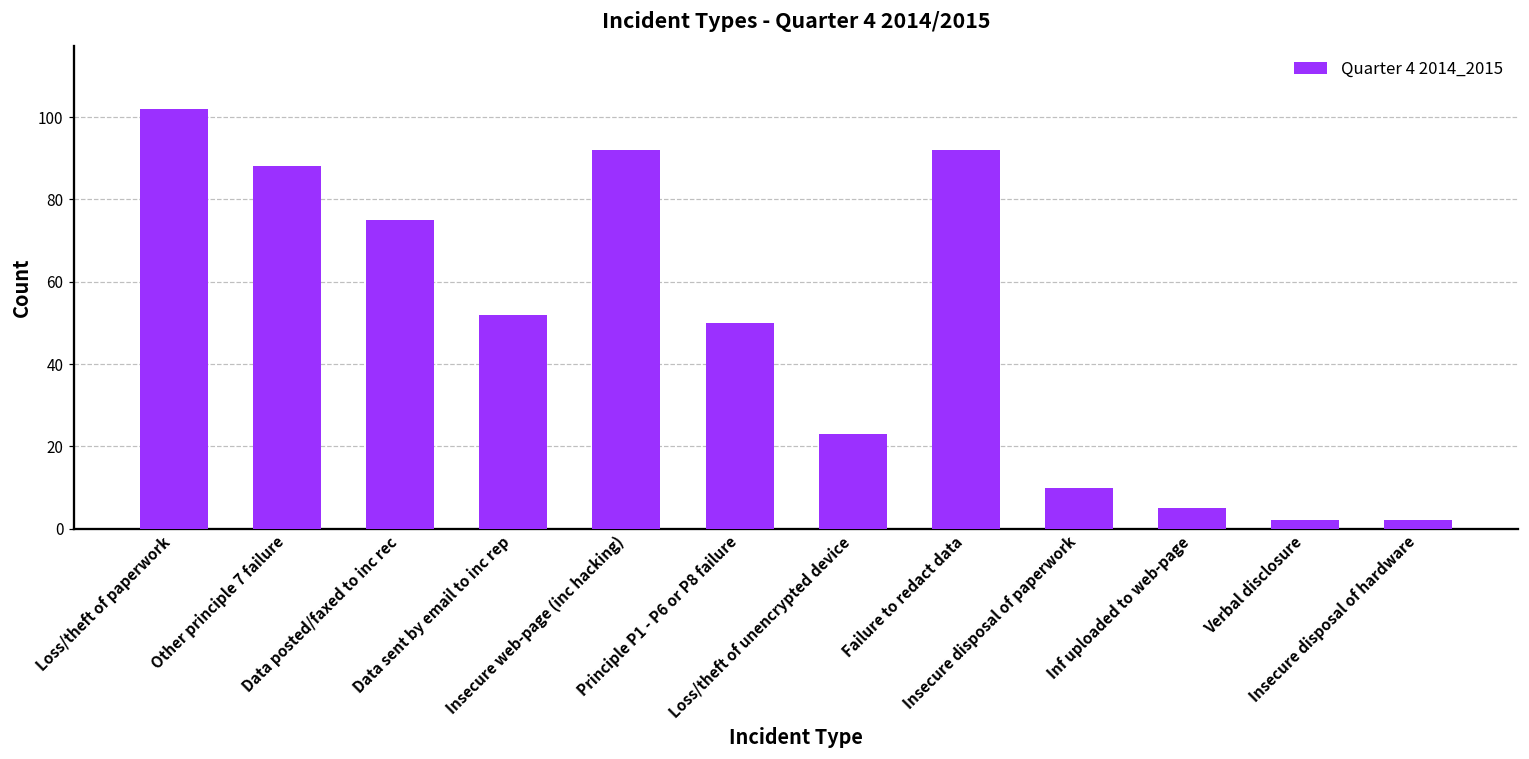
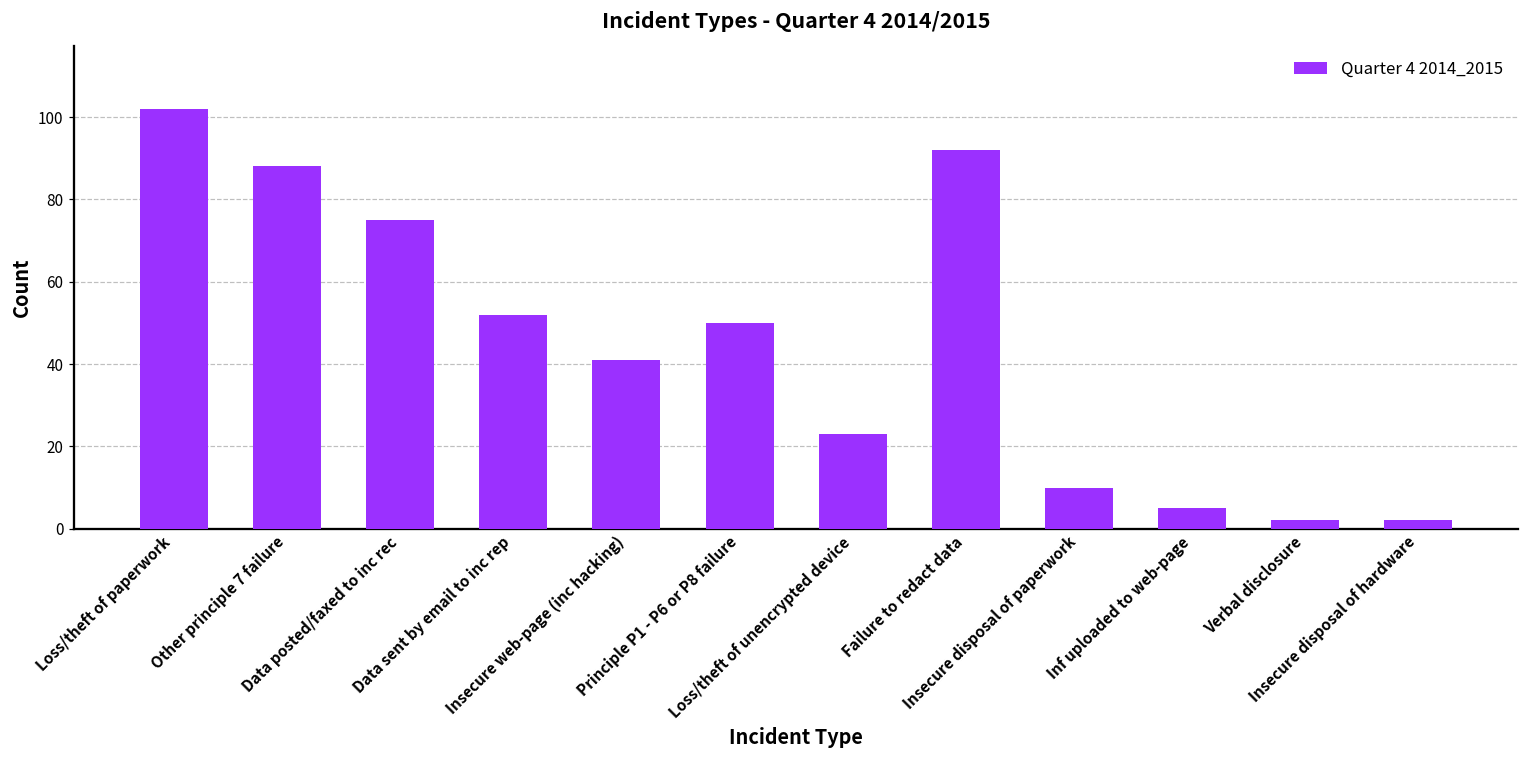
  {
    "Loss/theft of paperwork": 102,
    "Other principle 7 failure": 88,
    "Data posted/faxed to inc rec": 75,
    "Data sent by email to inc rep": 52,
-   "Insecure web-page (inc hacking)": 92,
+   "Insecure web-page (inc hacking)": 41,
    "Principle P1 - P6 or P8 failure": 50,
    "Loss/theft of unencrypted device": 23,
    "Failure to redact data": 92,
    "Insecure disposal of paperwork": 10,
    "Inf uploaded to web-page": 5,
    "Verbal disclosure": 2,
    "Insecure disposal of hardware": 2
  }
